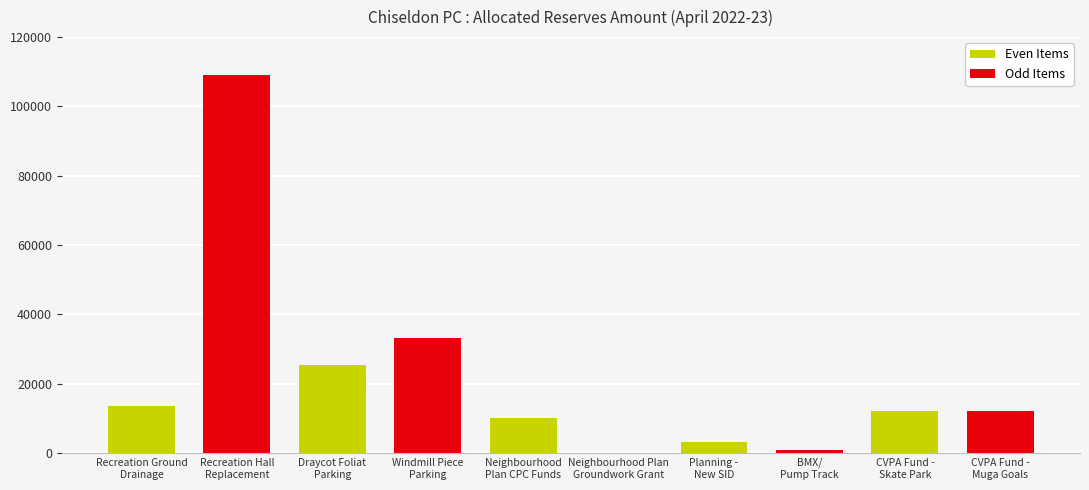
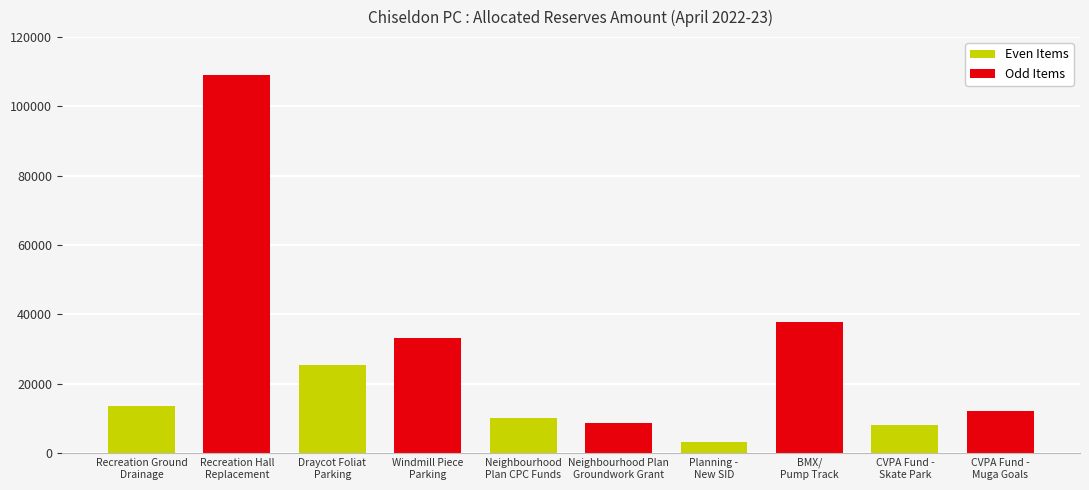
  {
    "Recreation Ground Drainage": 14000,
    "Recreation Hall Replacement": 109000,
    "Draycot Foliat Parking": 25000,
    "Windmill Piece Parking": 33000,
    "Neighbourhood Plan CPC Funds": 10000,
-   "Neighbourhood Plan Groundwork Grant": 0,
+   "Neighbourhood Plan Groundwork Grant": 9000,
    "Planning - New SID": 3000,
-   "BMX/ Pump Track": 1000,
-   "CVPA Fund - Skate Park": 12000,
+   "BMX/ Pump Track": 38000,
+   "CVPA Fund - Skate Park": 8000,
    "CVPA Fund - Muga Goals": 12000
  }
